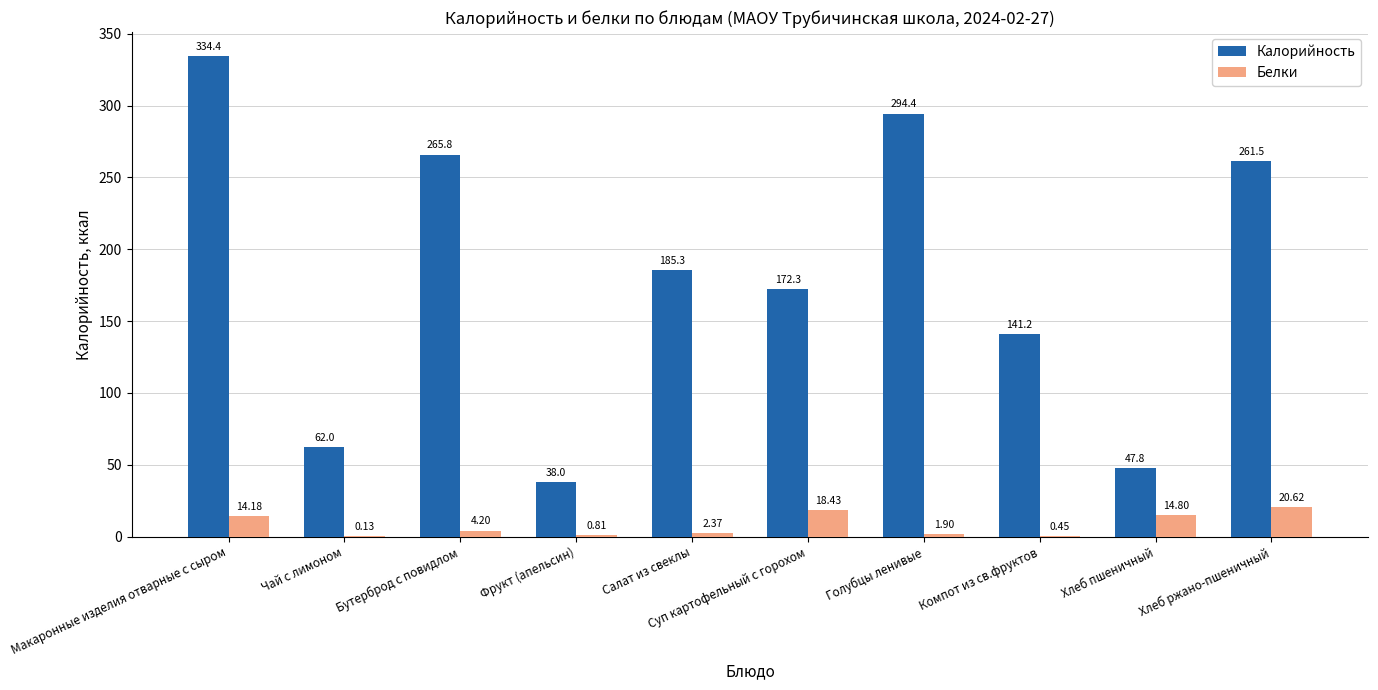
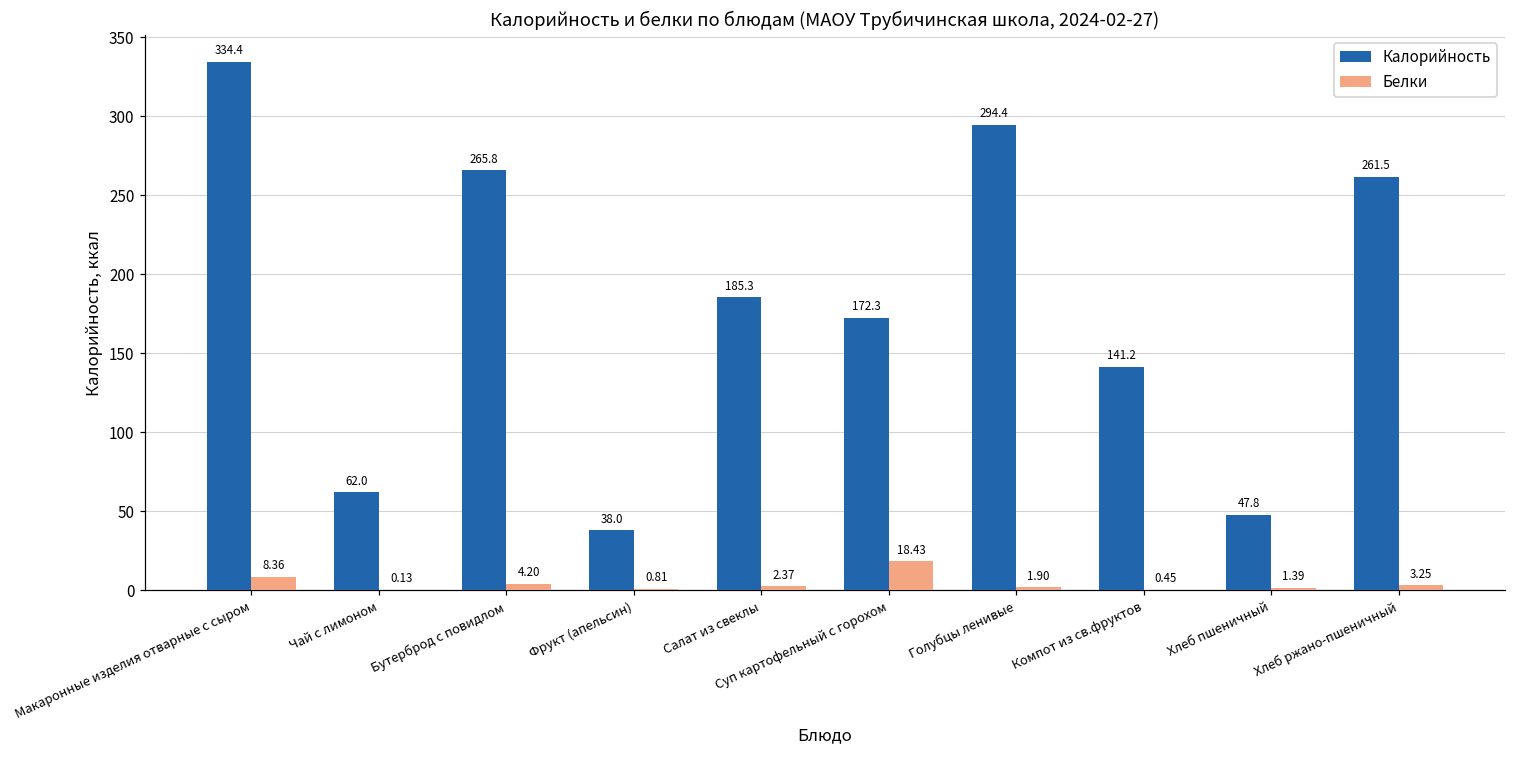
  {
    "Калорийность": {
      "Макаронные изделия отварные с сыром": 334.4,
      "Чай с лимоном": 62.0,
      "Бутерброд с повидлом": 265.8,
      "Фрукт (апельсин)": 38.0,
      "Салат из свеклы": 185.3,
      "Суп картофельный с горохом": 172.3,
      "Голубцы ленивые": 294.4,
      "Компот из св.фруктов": 141.2,
      "Хлеб пшеничный": 47.8,
      "Хлеб ржано-пшеничный": 261.5
    },
    "Белки": {
-     "Макаронные изделия отварные с сыром": 14.18,
+     "Макаронные изделия отварные с сыром": 8.36,
      "Чай с лимоном": 0.13,
      "Бутерброд с повидлом": 4.20,
      "Фрукт (апельсин)": 0.81,
      "Салат из свеклы": 2.37,
      "Суп картофельный с горохом": 18.43,
      "Голубцы ленивые": 1.90,
      "Компот из св.фруктов": 0.45,
-     "Хлеб пшеничный": 14.80,
-     "Хлеб ржано-пшеничный": 20.62
+     "Хлеб пшеничный": 1.39,
+     "Хлеб ржано-пшеничный": 3.25
    }
  }
